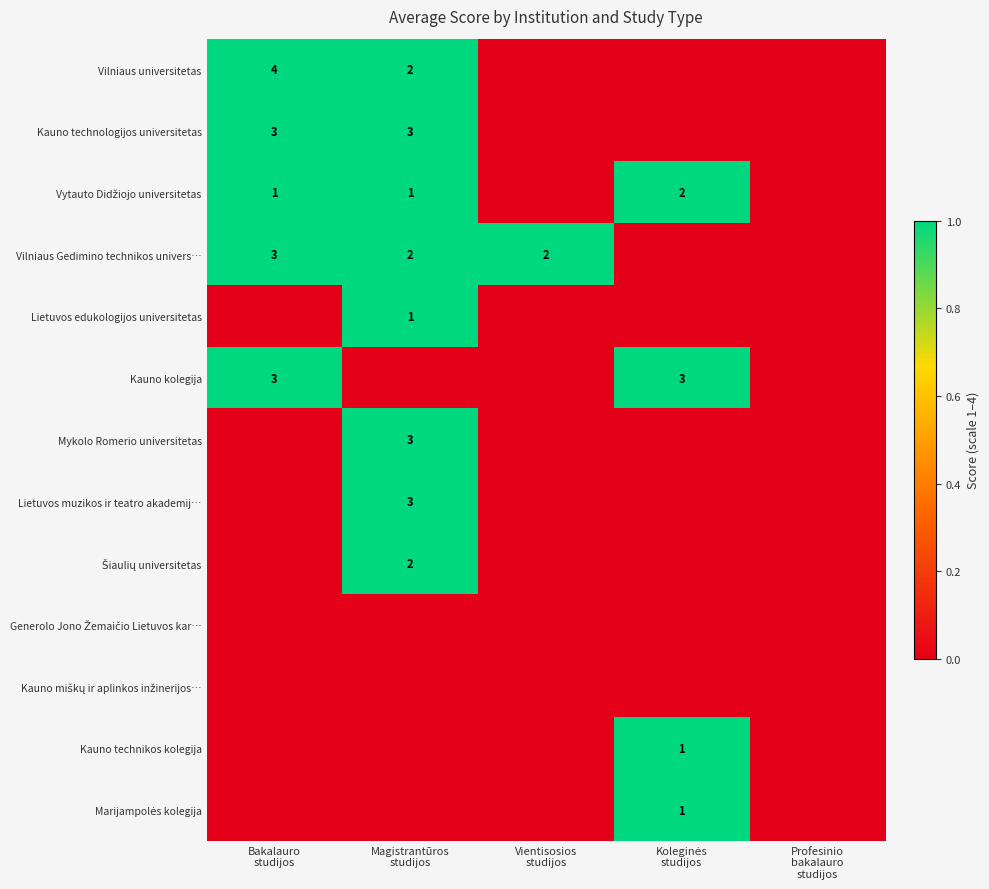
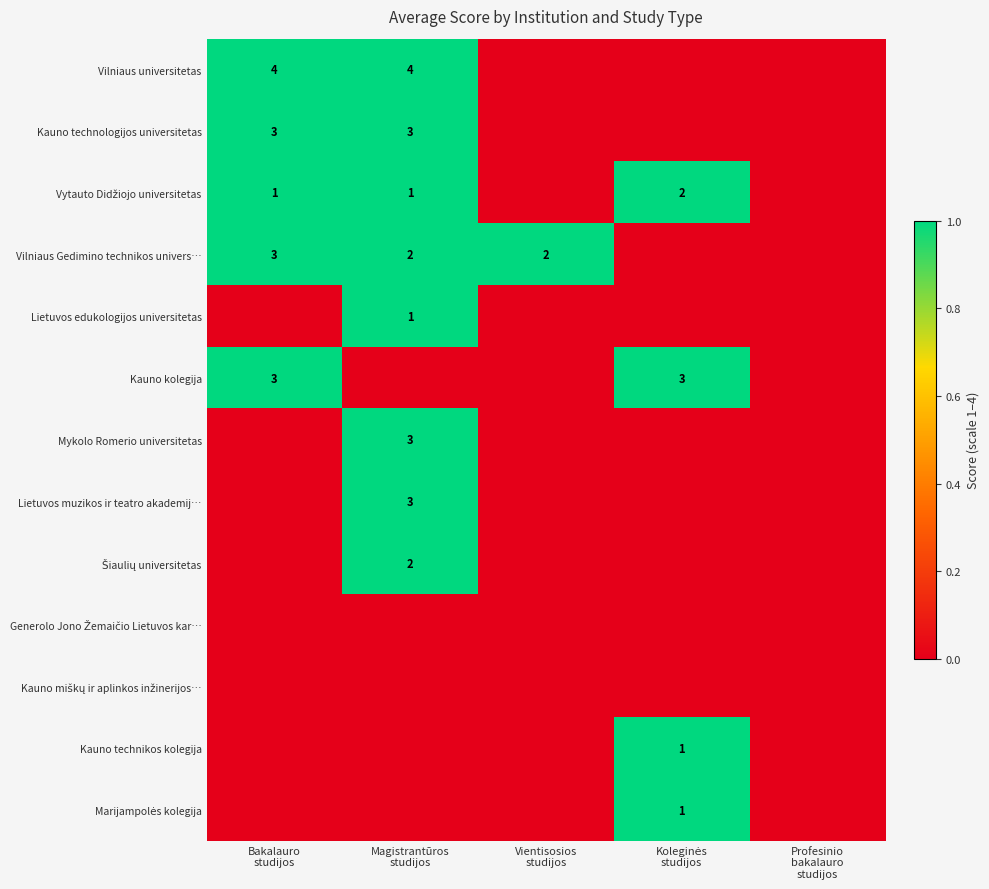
  {
    "Vilniaus universitetas": {
      "Bakalauro studijos": 4,
-     "Magistrantūros studijos": 2
+     "Magistrantūros studijos": 4
    },
    "Kauno technologijos universitetas": {
      "Bakalauro studijos": 3,
      "Magistrantūros studijos": 3
    },
    "Vytauto Didžiojo universitetas": {
      "Bakalauro studijos": 1,
      "Magistrantūros studijos": 1,
      "Koleginės studijos": 2
    },
    "Vilniaus Gedimino technikos univers…": {
      "Bakalauro studijos": 3,
      "Magistrantūros studijos": 2,
      "Vientisosios studijos": 2
    },
    "Lietuvos edukologijos universitetas": {
      "Magistrantūros studijos": 1
    },
    "Kauno kolegija": {
      "Bakalauro studijos": 3,
      "Koleginės studijos": 3
    },
    "Mykolo Romerio universitetas": {
      "Magistrantūros studijos": 3
    },
    "Lietuvos muzikos ir teatro akademij…": {
      "Magistrantūros studijos": 3
    },
    "Šiaulių universitetas": {
      "Magistrantūros studijos": 2
    },
    "Kauno technikos kolegija": {
      "Koleginės studijos": 1
    },
    "Marijampolės kolegija": {
      "Koleginės studijos": 1
    }
  }
